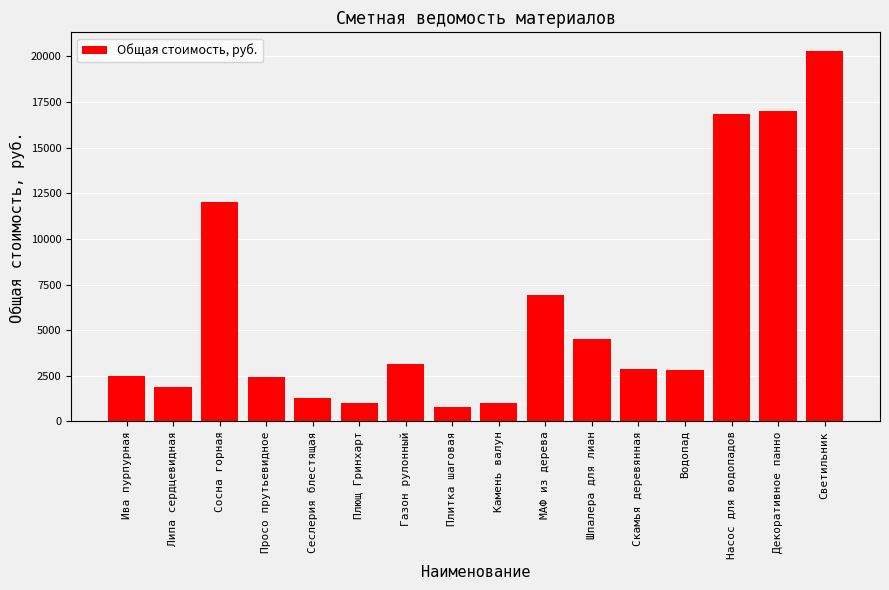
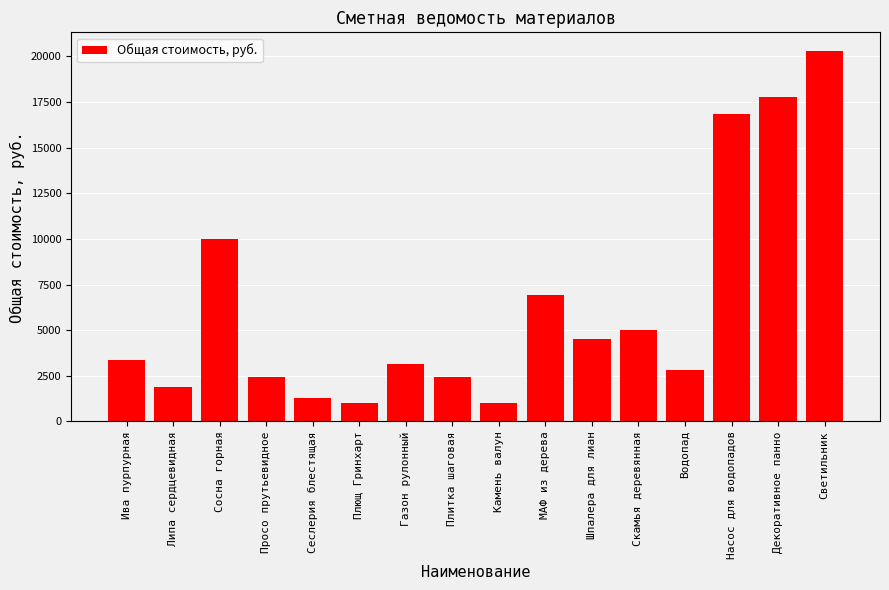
  {
-   "Ива пурпурная": 2500,
+   "Ива пурпурная": 3400,
    "Липа сердцевидная": 1900,
-   "Сосна горная": 12000,
+   "Сосна горная": 10000,
    "Просо прутьевидное": 2500,
    "Сеслерия блестящая": 1300,
    "Плющ Гринхарт": 1000,
    "Газон рулонный": 3100,
-   "Плитка шаговая": 800,
+   "Плитка шаговая": 2500,
    "Камень валун": 1000,
    "МАФ из дерева": 6900,
    "Шпалера для лиан": 4500,
-   "Скамья деревянная": 2900,
+   "Скамья деревянная": 5000,
    "Водопад": 2800,
    "Насос для водопадов": 16800,
-   "Декоративное панно": 17000,
+   "Декоративное панно": 17800,
    "Светильник": 20300
  }
